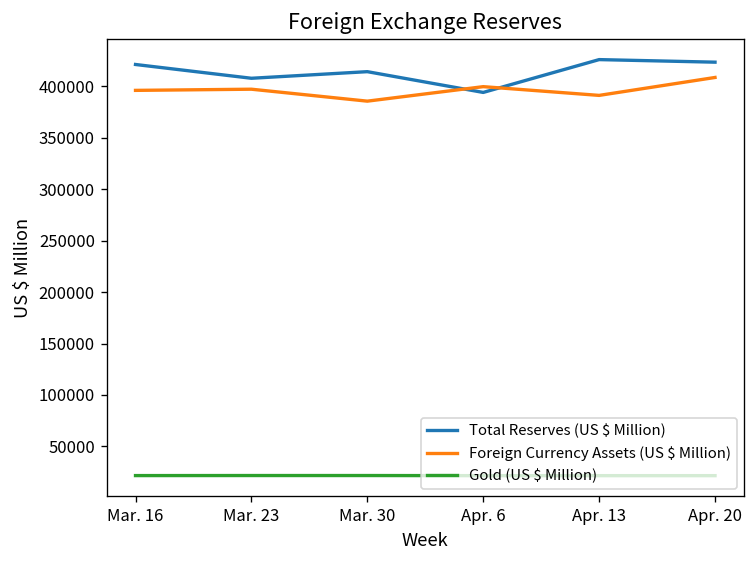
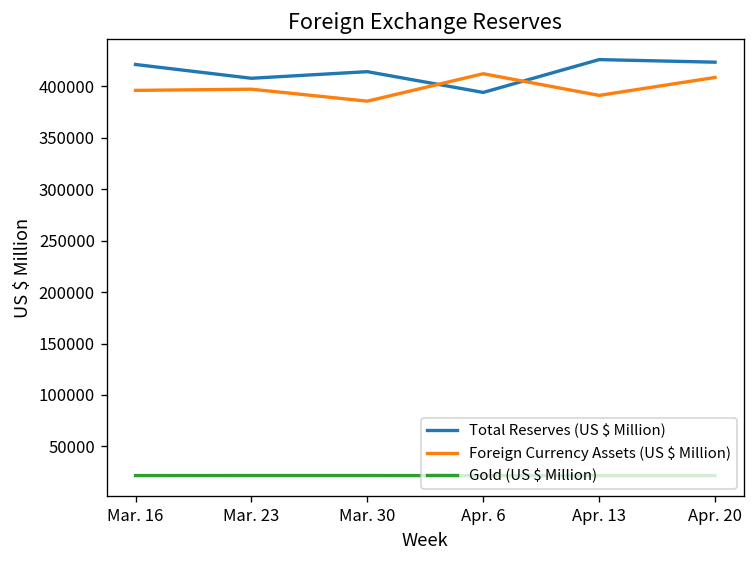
  {
    "Total Reserves (US $ Million)": {
      "Mar. 16": 420000,
      "Mar. 23": 410000,
      "Mar. 30": 410000,
      "Apr. 6": 390000,
      "Apr. 13": 430000,
      "Apr. 20": 420000
    },
    "Foreign Currency Assets (US $ Million)": {
      "Mar. 16": 400000,
      "Mar. 23": 400000,
      "Mar. 30": 390000,
-     "Apr. 6": 400000,
+     "Apr. 6": 410000,
      "Apr. 13": 390000,
      "Apr. 20": 410000
    },
    "Gold (US $ Million)": {
      "Mar. 16": 20000,
      "Mar. 23": 20000,
      "Mar. 30": 20000
    }
  }
